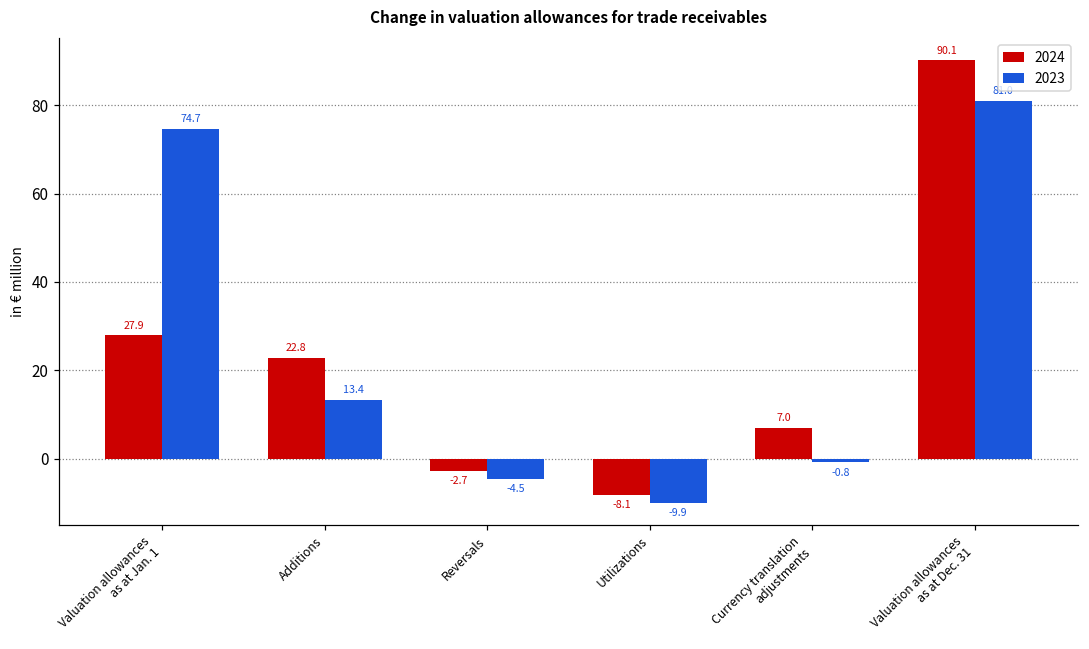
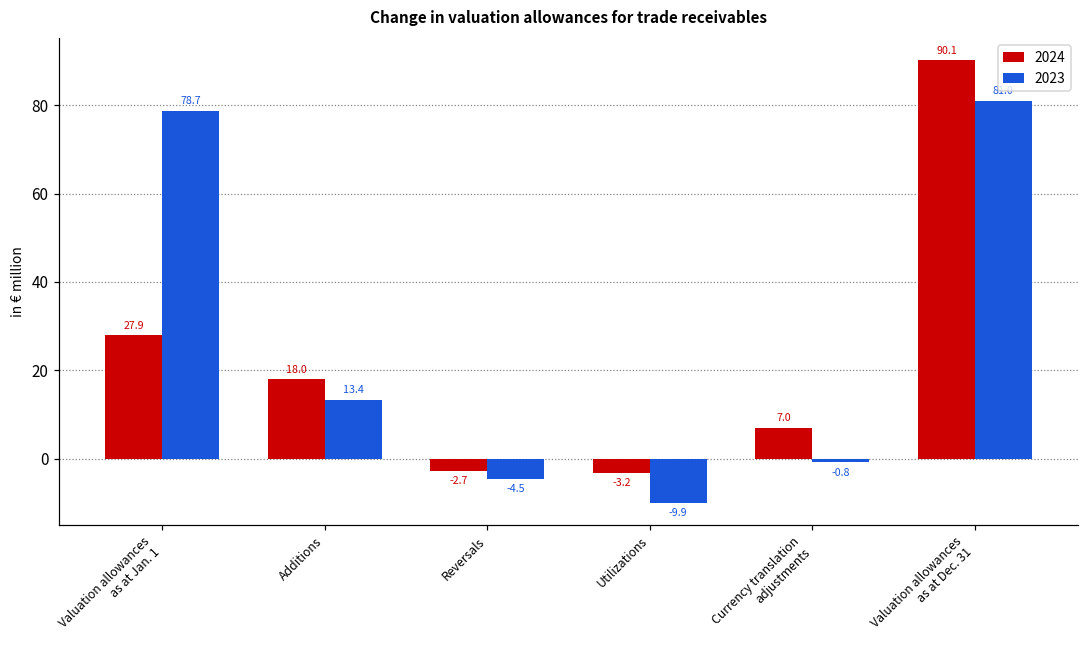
  {
    "2024": {
      "Valuation allowances as at Jan. 1": 27.9,
-     "Additions": 22.8,
+     "Additions": 18.0,
      "Reversals": -2.7,
-     "Utilizations": -8.1,
+     "Utilizations": -3.2,
      "Currency translation adjustments": 7.0,
      "Valuation allowances as at Dec. 31": 90.1
    },
    "2023": {
-     "Valuation allowances as at Jan. 1": 74.7,
+     "Valuation allowances as at Jan. 1": 78.7,
      "Additions": 13.4,
      "Reversals": -4.5,
      "Utilizations": -9.9,
      "Currency translation adjustments": -0.8
    }
  }
